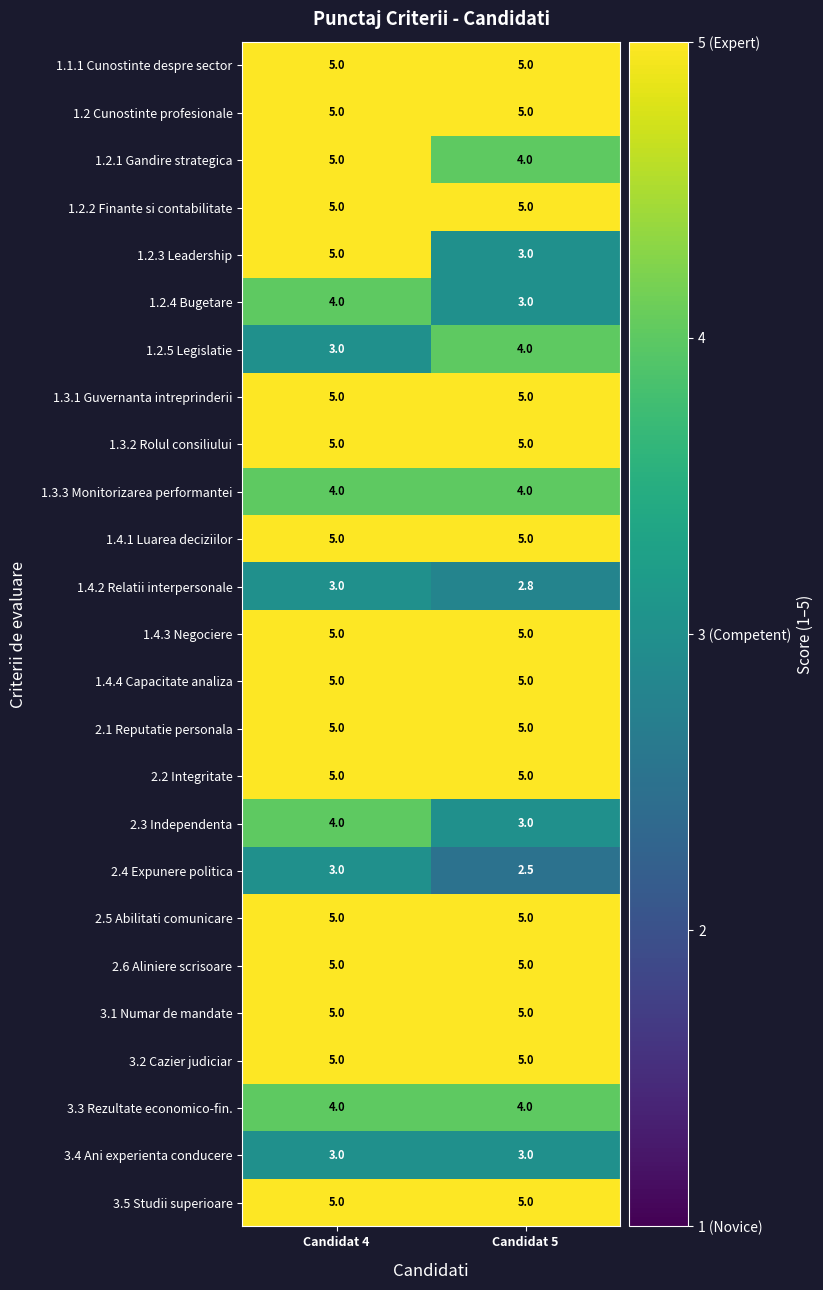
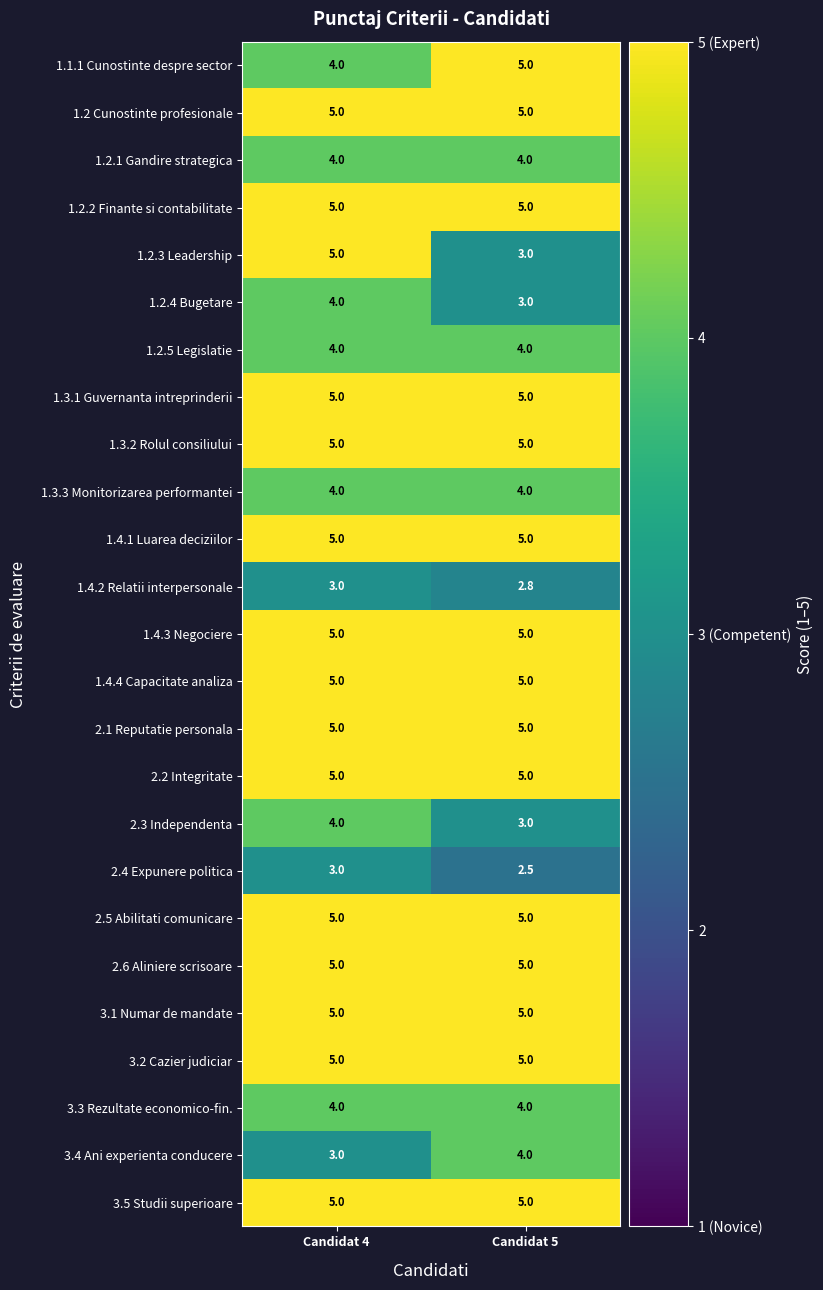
  {
    "1.1.1 Cunostinte despre sector": {
-     "Candidat 4": 5.0,
+     "Candidat 4": 4.0,
      "Candidat 5": 5.0
    },
    "1.2 Cunostinte profesionale": {
      "Candidat 4": 5.0,
      "Candidat 5": 5.0
    },
    "1.2.1 Gandire strategica": {
-     "Candidat 4": 5.0,
+     "Candidat 4": 4.0,
      "Candidat 5": 4.0
    },
    "1.2.2 Finante si contabilitate": {
      "Candidat 4": 5.0,
      "Candidat 5": 5.0
    },
    "1.2.3 Leadership": {
      "Candidat 4": 5.0,
      "Candidat 5": 3.0
    },
    "1.2.4 Bugetare": {
      "Candidat 4": 4.0,
      "Candidat 5": 3.0
    },
    "1.2.5 Legislatie": {
-     "Candidat 4": 3.0,
+     "Candidat 4": 4.0,
      "Candidat 5": 4.0
    },
    "1.3.1 Guvernanta intreprinderii": {
      "Candidat 4": 5.0,
      "Candidat 5": 5.0
    },
    "1.3.2 Rolul consiliului": {
      "Candidat 4": 5.0,
      "Candidat 5": 5.0
    },
    "1.3.3 Monitorizarea performantei": {
      "Candidat 4": 4.0,
      "Candidat 5": 4.0
    },
    "1.4.1 Luarea deciziilor": {
      "Candidat 4": 5.0,
      "Candidat 5": 5.0
    },
    "1.4.2 Relatii interpersonale": {
      "Candidat 4": 3.0,
      "Candidat 5": 2.8
    },
    "1.4.3 Negociere": {
      "Candidat 4": 5.0,
      "Candidat 5": 5.0
    },
    "1.4.4 Capacitate analiza": {
      "Candidat 4": 5.0,
      "Candidat 5": 5.0
    },
    "2.1 Reputatie personala": {
      "Candidat 4": 5.0,
      "Candidat 5": 5.0
    },
    "2.2 Integritate": {
      "Candidat 4": 5.0,
      "Candidat 5": 5.0
    },
    "2.3 Independenta": {
      "Candidat 4": 4.0,
      "Candidat 5": 3.0
    },
    "2.4 Expunere politica": {
      "Candidat 4": 3.0,
      "Candidat 5": 2.5
    },
    "2.5 Abilitati comunicare": {
      "Candidat 4": 5.0,
      "Candidat 5": 5.0
    },
    "2.6 Aliniere scrisoare": {
      "Candidat 4": 5.0,
      "Candidat 5": 5.0
    },
    "3.1 Numar de mandate": {
      "Candidat 4": 5.0,
      "Candidat 5": 5.0
    },
    "3.2 Cazier judiciar": {
      "Candidat 4": 5.0,
      "Candidat 5": 5.0
    },
    "3.3 Rezultate economico-fin.": {
      "Candidat 4": 4.0,
      "Candidat 5": 4.0
    },
    "3.4 Ani experienta conducere": {
      "Candidat 4": 3.0,
-     "Candidat 5": 3.0
+     "Candidat 5": 4.0
    },
    "3.5 Studii superioare": {
      "Candidat 4": 5.0,
      "Candidat 5": 5.0
    }
  }
